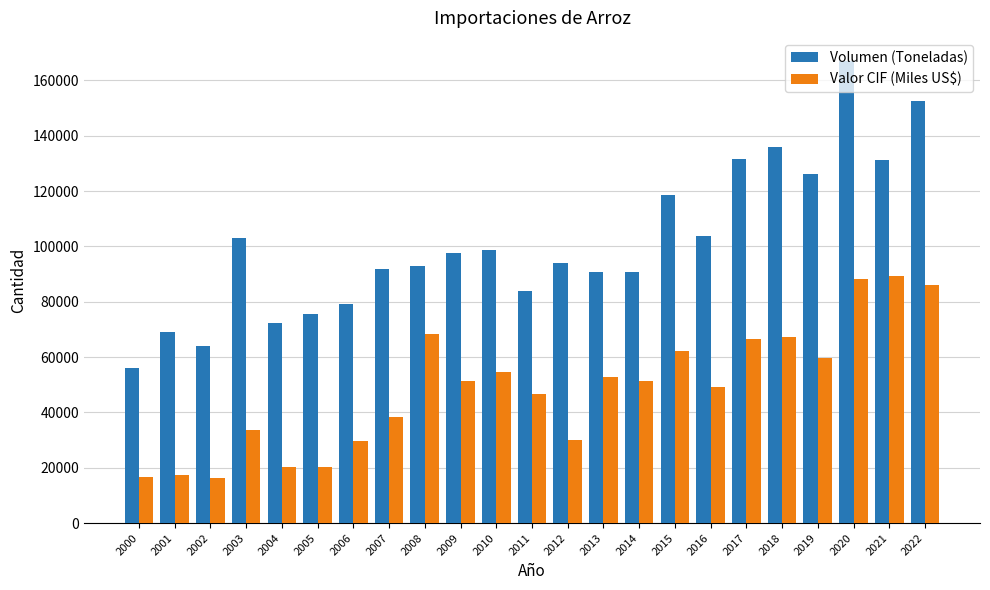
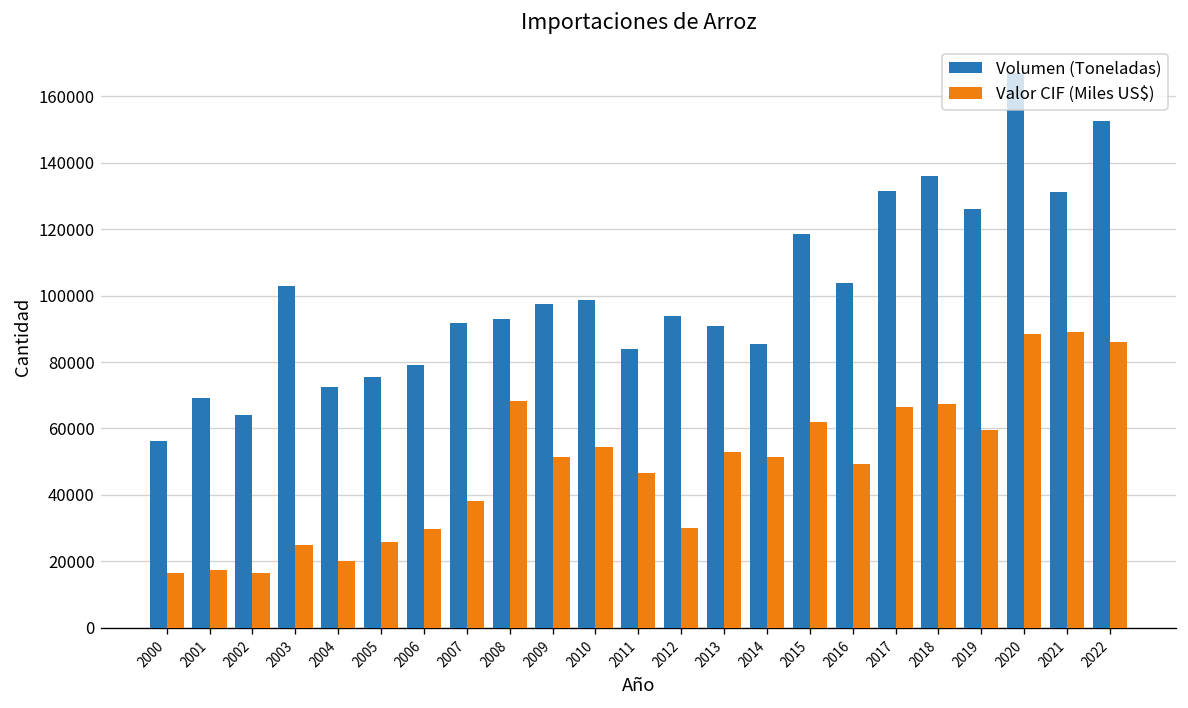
  {
    "Volumen (Toneladas)": {
      "2000": 56000,
      "2001": 69000,
      "2002": 64000,
      "2003": 103000,
      "2004": 72000,
      "2005": 76000,
      "2006": 79000,
      "2007": 92000,
      "2008": 93000,
      "2009": 98000,
      "2010": 99000,
      "2011": 84000,
      "2012": 94000,
      "2013": 91000,
-     "2014": 91000,
+     "2014": 85000,
      "2015": 119000,
      "2016": 104000,
      "2017": 131000,
      "2018": 136000,
      "2019": 126000,
      "2021": 131000,
      "2022": 153000
    },
    "Valor CIF (Miles US$)": {
      "2000": 16000,
      "2001": 17000,
      "2002": 16000,
-     "2003": 33000,
+     "2003": 25000,
      "2004": 20000,
-     "2005": 20000,
+     "2005": 26000,
      "2006": 30000,
      "2007": 38000,
      "2008": 68000,
      "2009": 51000,
      "2010": 55000,
      "2011": 47000,
      "2012": 30000,
      "2013": 53000,
      "2014": 51000,
      "2015": 62000,
      "2016": 49000,
      "2017": 66000,
      "2018": 67000,
      "2019": 60000,
      "2020": 88000,
      "2021": 89000,
      "2022": 86000
    }
  }
